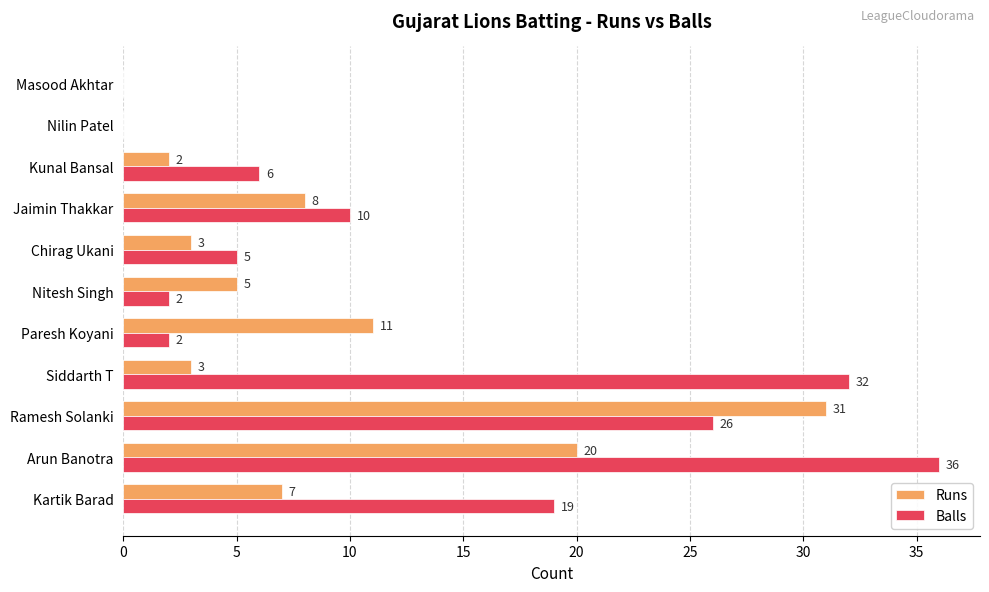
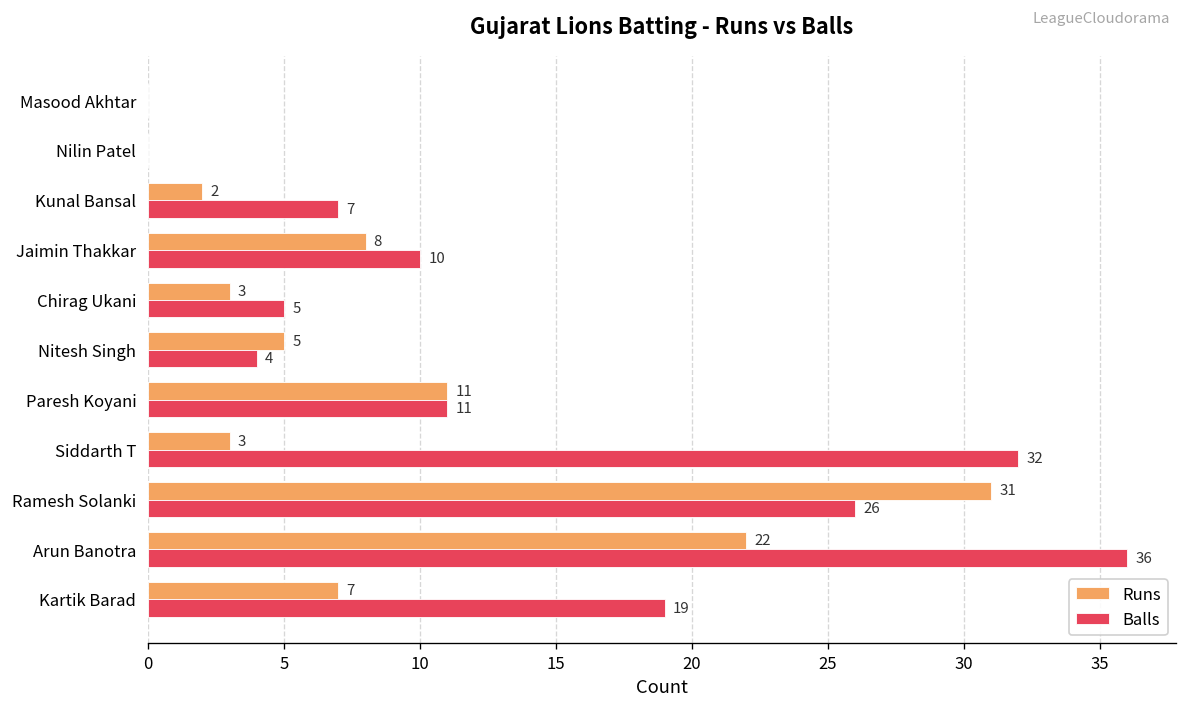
  {
    "Runs": {
      "Kunal Bansal": 2,
      "Jaimin Thakkar": 8,
      "Chirag Ukani": 3,
      "Nitesh Singh": 5,
      "Paresh Koyani": 11,
      "Siddarth T": 3,
      "Ramesh Solanki": 31,
-     "Arun Banotra": 20,
+     "Arun Banotra": 22,
      "Kartik Barad": 7
    },
    "Balls": {
-     "Kunal Bansal": 6,
+     "Kunal Bansal": 7,
      "Jaimin Thakkar": 10,
      "Chirag Ukani": 5,
-     "Nitesh Singh": 2,
-     "Paresh Koyani": 2,
+     "Nitesh Singh": 4,
+     "Paresh Koyani": 11,
      "Siddarth T": 32,
      "Ramesh Solanki": 26,
      "Arun Banotra": 36,
      "Kartik Barad": 19
    }
  }
